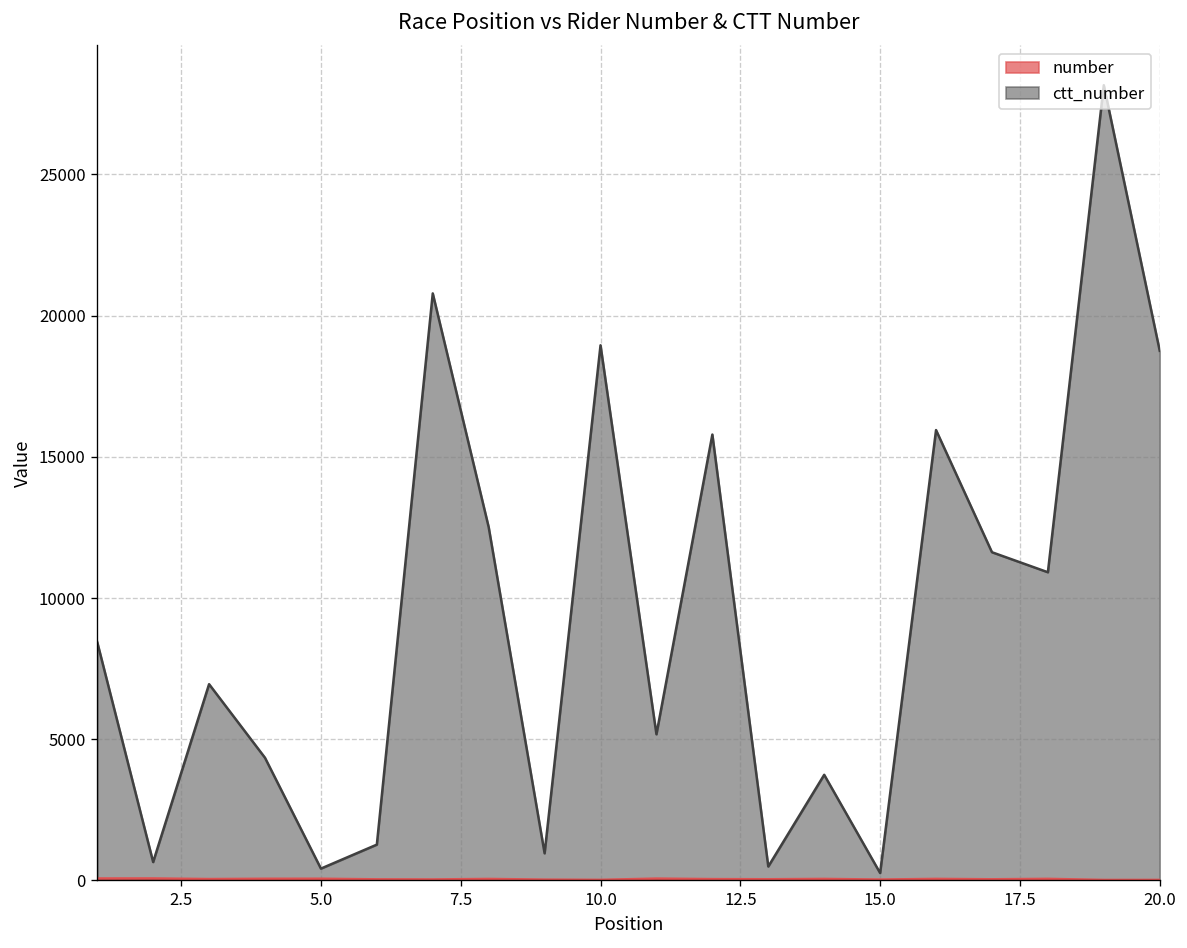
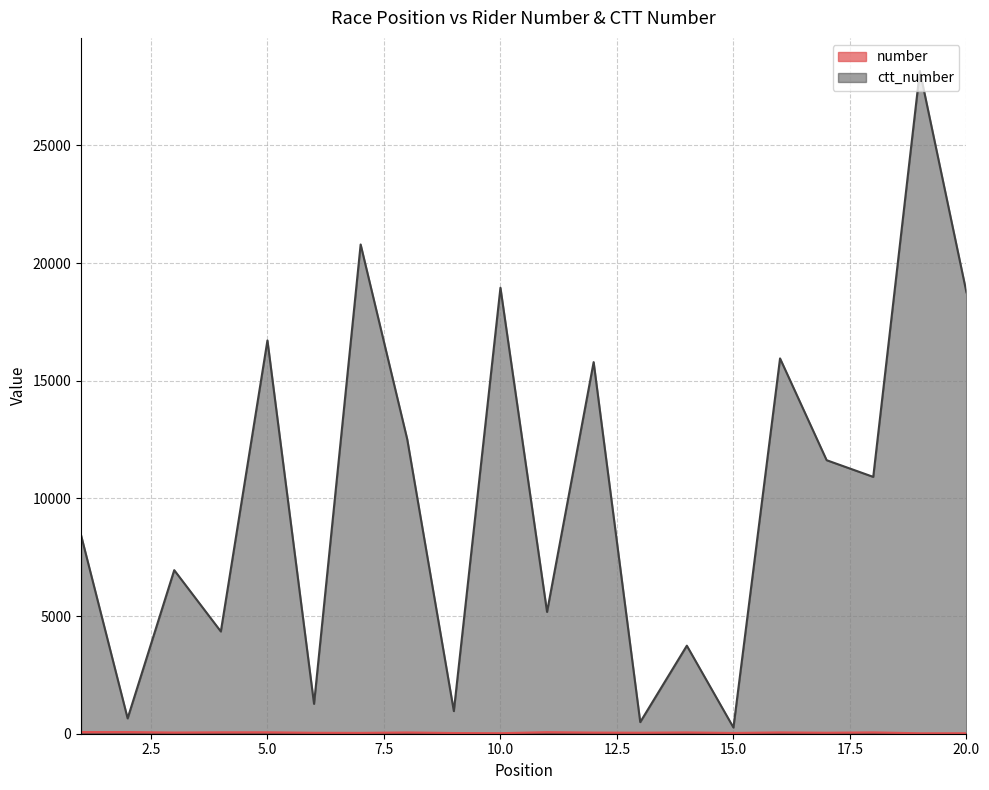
  {
    "number": {
      "5.0": 100,
      "10.0": 0,
      "15.0": 0,
      "20.0": 0
    },
    "ctt_number": {
-     "5.0": 400,
+     "5.0": 16700,
      "10.0": 19000,
      "15.0": 300,
      "20.0": 18800
    }
  }
